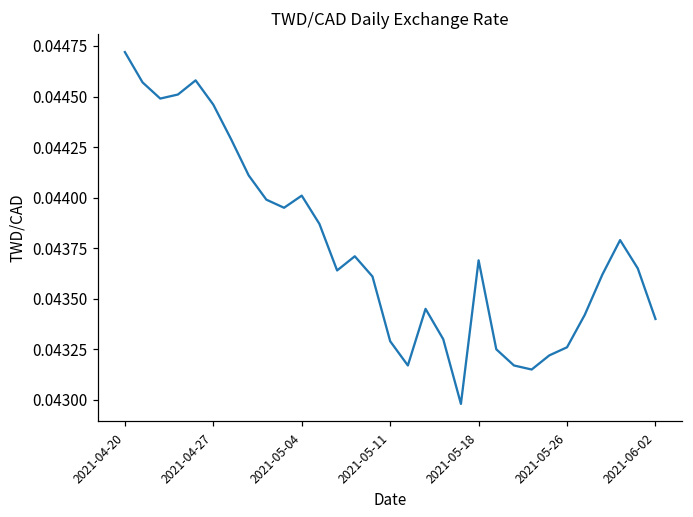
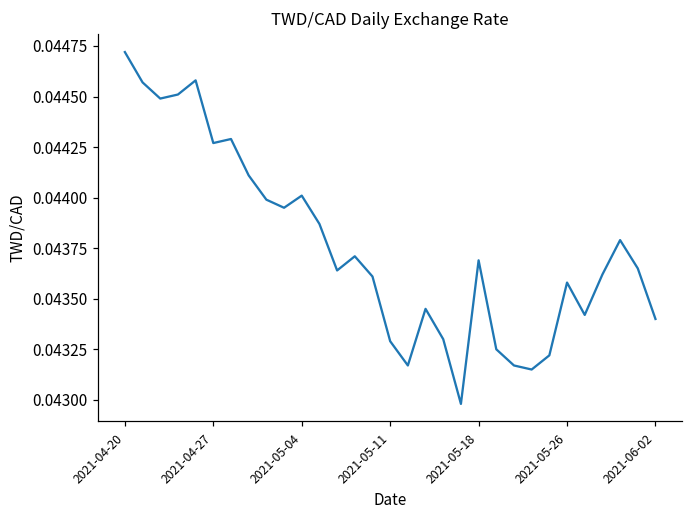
  {
    "2021-04-20": 0.04472,
-   "2021-04-27": 0.04446,
+   "2021-04-27": 0.04427,
    "2021-05-04": 0.04401,
    "2021-05-11": 0.04329,
    "2021-05-18": 0.04369,
-   "2021-05-26": 0.04326,
+   "2021-05-26": 0.04358,
    "2021-06-02": 0.04340
  }
